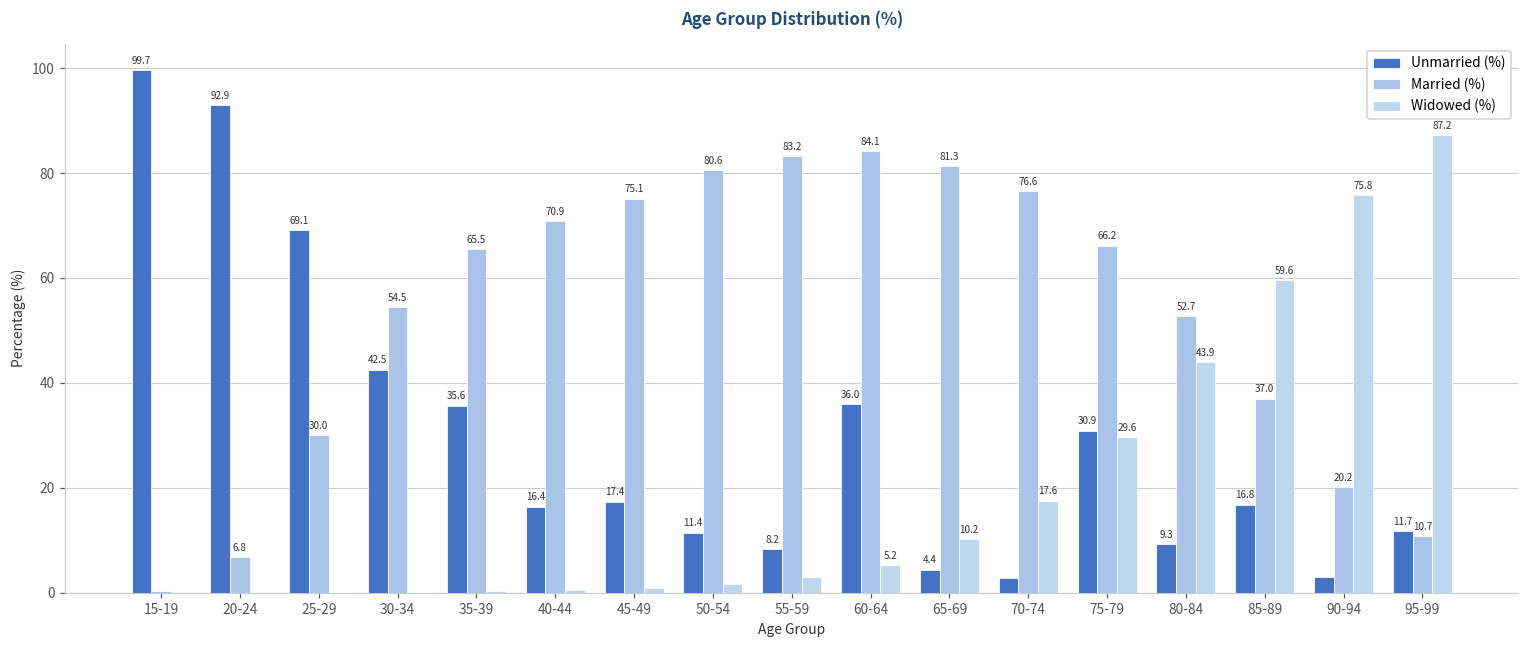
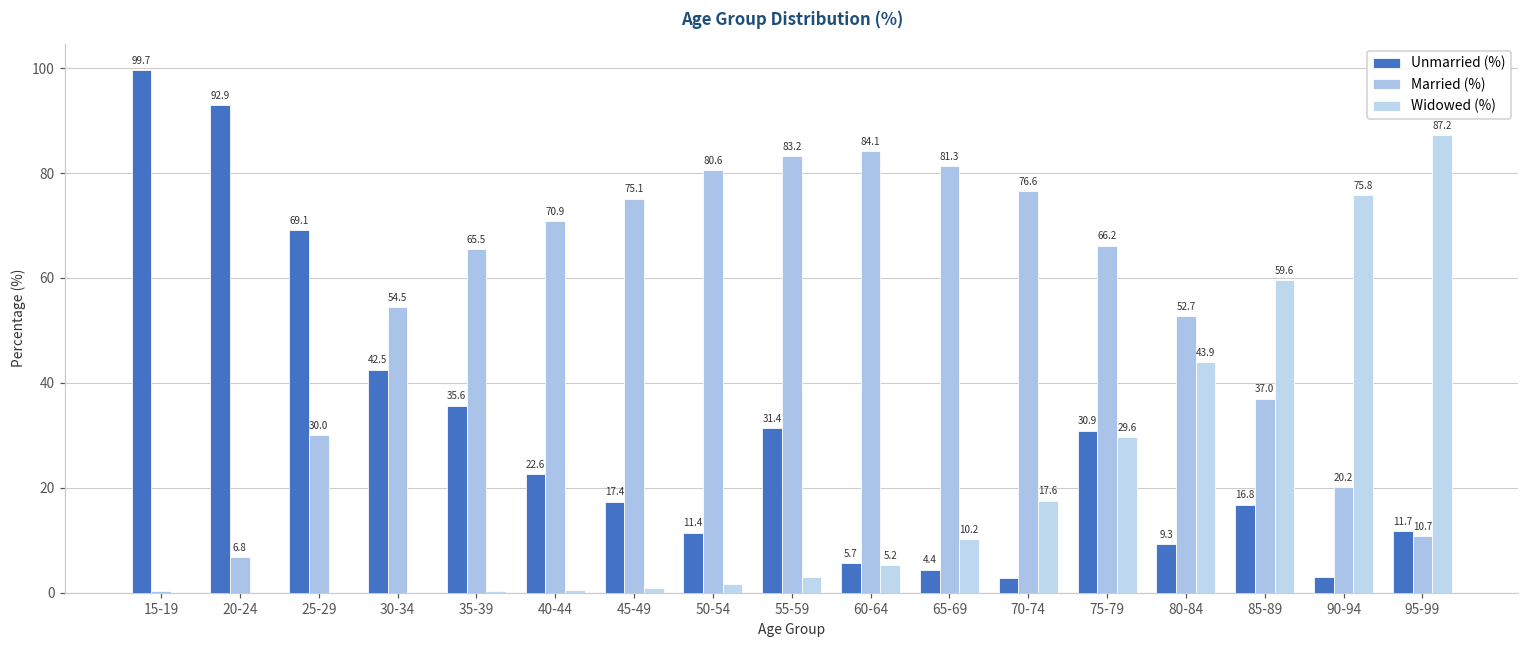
  {
    "Unmarried (%)": {
      "15-19": 99.7,
      "20-24": 92.9,
      "25-29": 69.1,
      "30-34": 42.5,
      "35-39": 35.6,
-     "40-44": 16.4,
+     "40-44": 22.6,
      "45-49": 17.4,
      "50-54": 11.4,
-     "55-59": 8.2,
-     "60-64": 36.0,
+     "55-59": 31.4,
+     "60-64": 5.7,
      "65-69": 4.4,
      "75-79": 30.9,
      "80-84": 9.3,
      "85-89": 16.8,
      "95-99": 11.7
    }
  }
